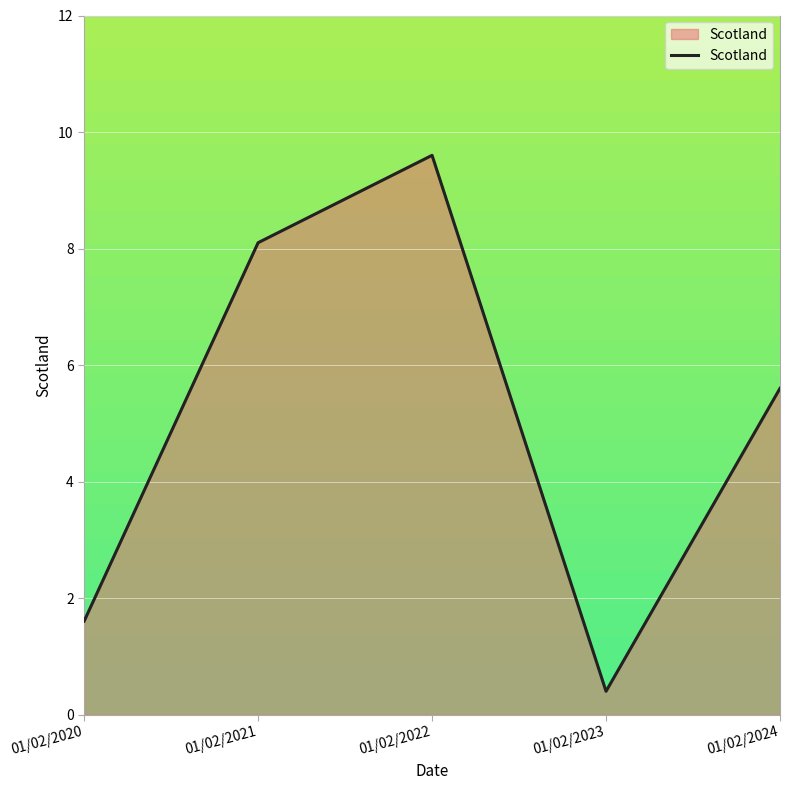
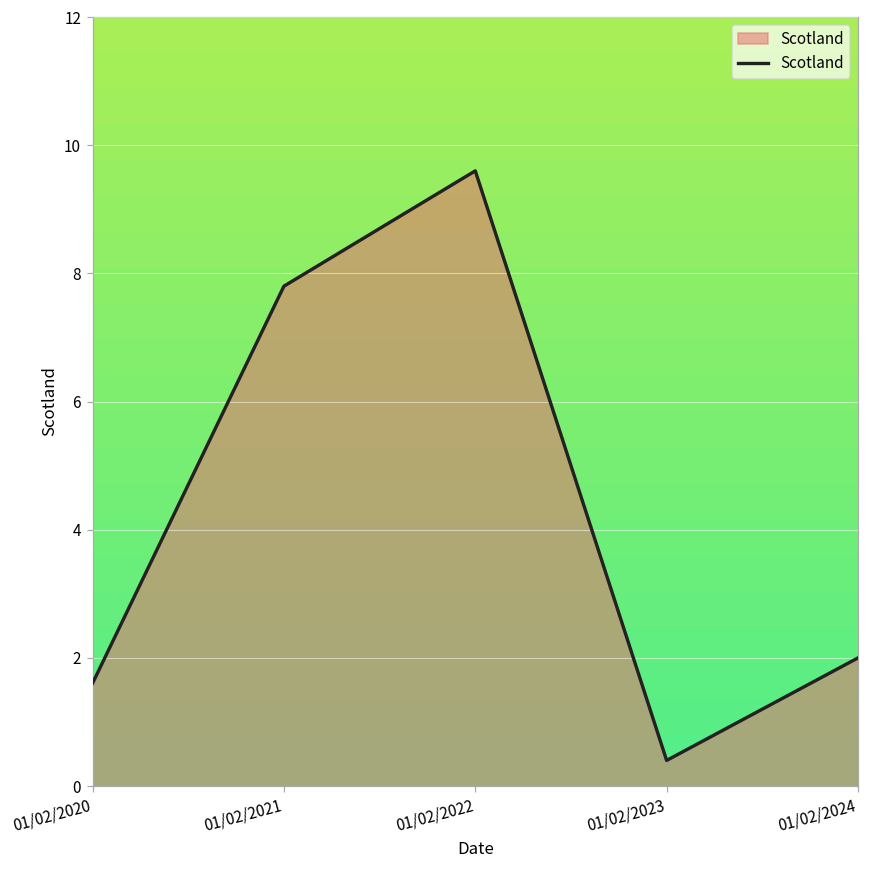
  {
    "01/02/2020": 1.6,
-   "01/02/2021": 8.1,
+   "01/02/2021": 7.8,
    "01/02/2022": 9.6,
    "01/02/2023": 0.4,
-   "01/02/2024": 5.6
+   "01/02/2024": 2.0
  }
